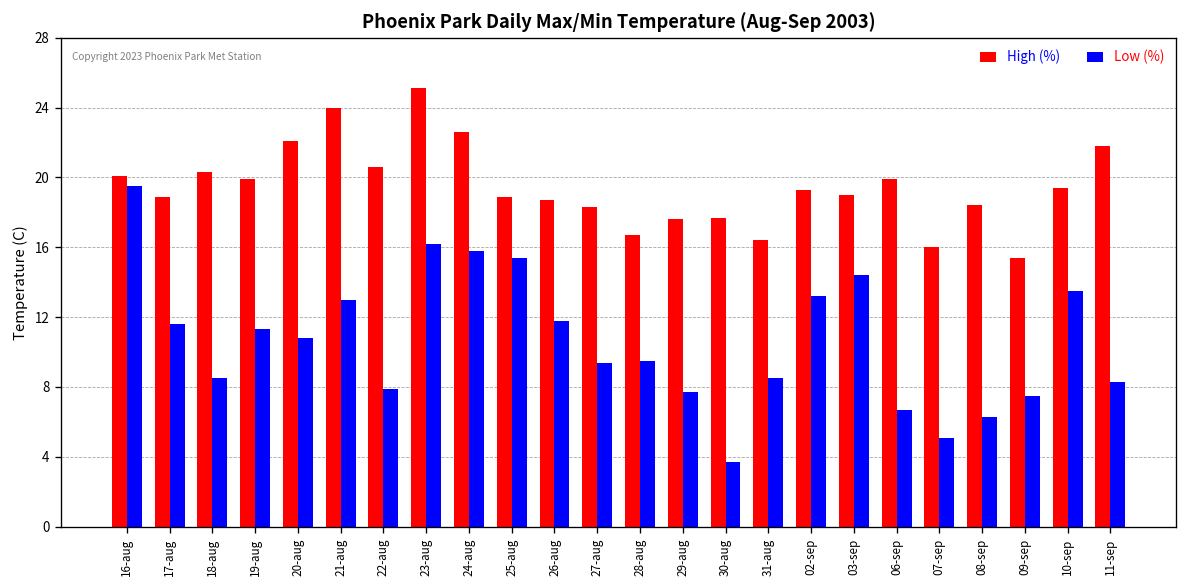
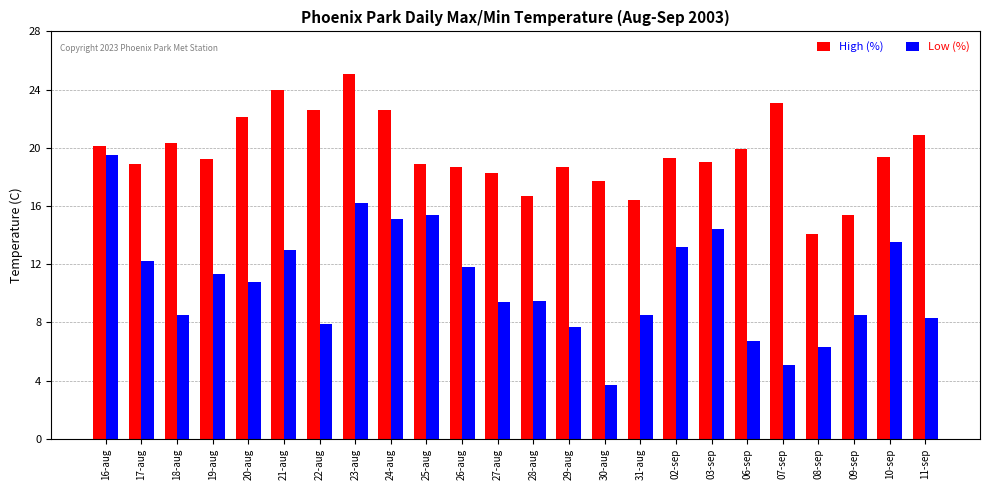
  {
    "High (%)": {
      "16-aug": 20.1,
      "17-aug": 18.9,
      "18-aug": 20.3,
-     "19-aug": 19.9,
+     "19-aug": 19.2,
      "20-aug": 22.1,
      "21-aug": 24.0,
-     "22-aug": 20.6,
+     "22-aug": 22.6,
      "23-aug": 25.1,
      "24-aug": 22.6,
      "25-aug": 18.9,
      "26-aug": 18.7,
      "27-aug": 18.3,
      "28-aug": 16.7,
-     "29-aug": 17.6,
+     "29-aug": 18.7,
      "30-aug": 17.7,
      "31-aug": 16.4,
      "02-sep": 19.3,
      "03-sep": 19.0,
      "06-sep": 19.9,
-     "07-sep": 16.0,
-     "08-sep": 18.4,
+     "07-sep": 23.1,
+     "08-sep": 14.1,
      "09-sep": 15.4,
      "10-sep": 19.4,
-     "11-sep": 21.8
+     "11-sep": 20.9
    },
    "Low (%)": {
      "16-aug": 19.5,
-     "17-aug": 11.6,
+     "17-aug": 12.2,
      "18-aug": 8.5,
      "19-aug": 11.3,
      "20-aug": 10.8,
      "21-aug": 13.0,
      "22-aug": 7.9,
      "23-aug": 16.2,
-     "24-aug": 15.8,
+     "24-aug": 15.1,
      "25-aug": 15.4,
      "26-aug": 11.8,
      "27-aug": 9.4,
      "28-aug": 9.5,
      "29-aug": 7.7,
      "30-aug": 3.7,
      "31-aug": 8.5,
      "02-sep": 13.2,
      "03-sep": 14.4,
      "06-sep": 6.7,
      "07-sep": 5.1,
      "08-sep": 6.3,
-     "09-sep": 7.5,
+     "09-sep": 8.5,
      "10-sep": 13.5,
      "11-sep": 8.3
    }
  }
